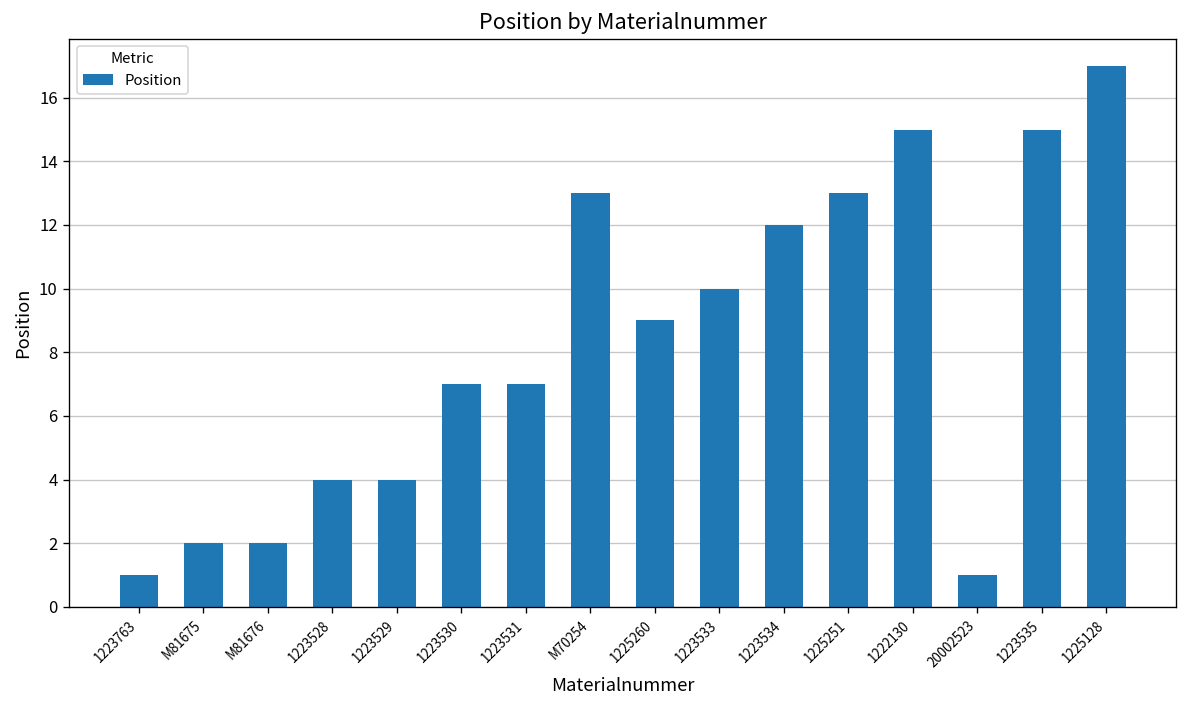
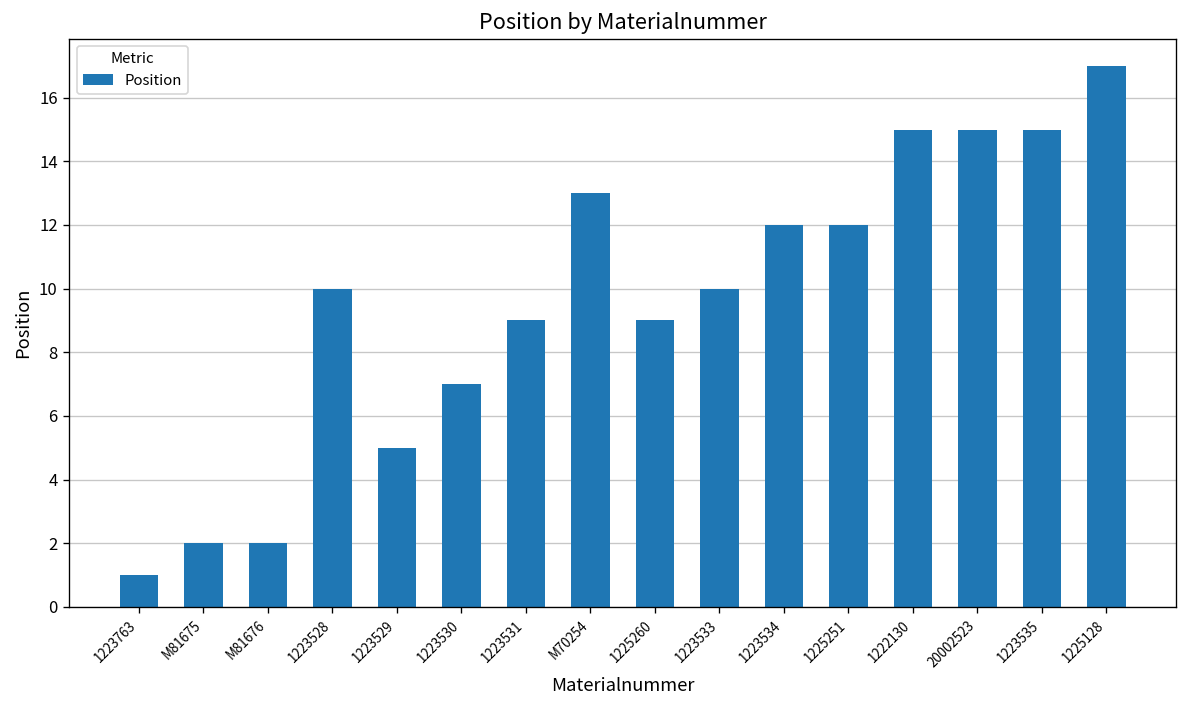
  {
    "1223763": 1,
    "M81675": 2,
    "M81676": 2,
-   "1223528": 4,
-   "1223529": 4,
+   "1223528": 10,
+   "1223529": 5,
    "1223530": 7,
-   "1223531": 7,
+   "1223531": 9,
    "M70254": 13,
    "1225260": 9,
    "1223533": 10,
    "1223534": 12,
-   "1225251": 13,
+   "1225251": 12,
    "1222130": 15,
-   "20002523": 1,
+   "20002523": 15,
    "1223535": 15,
    "1225128": 17
  }
